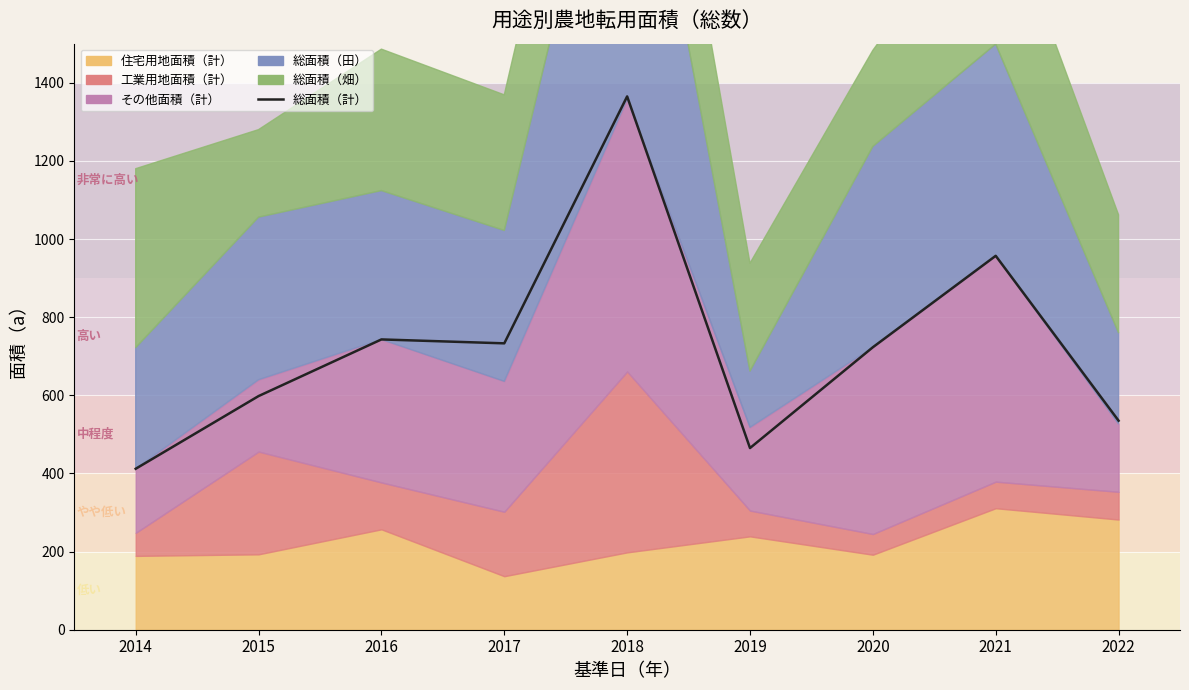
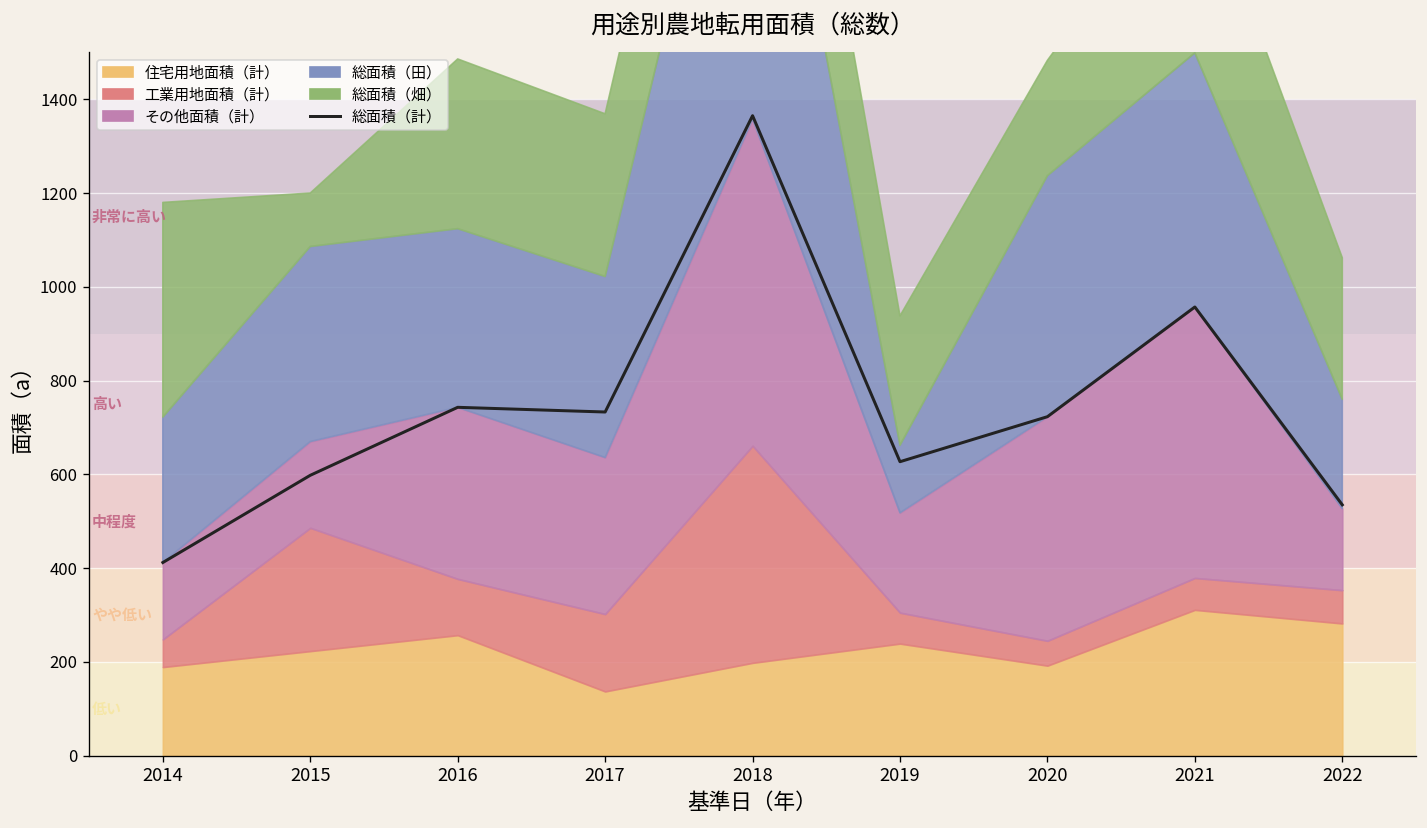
  {
    "住宅用地面積（計）": {
      "2014": 190,
-     "2015": 190,
+     "2015": 220,
      "2016": 260,
      "2017": 140,
      "2018": 200,
      "2019": 240,
      "2020": 190,
      "2021": 310,
      "2022": 280
    },
    "総面積（計）": {
      "2015": 600,
      "2017": 730,
      "2018": 1370,
-     "2019": 470,
+     "2019": 630,
      "2022": 540
    },
    "総面積（田）": {
      "2014": 310,
      "2015": 420,
      "2016": 380,
      "2017": 390,
      "2019": 140,
      "2020": 510,
      "2021": 540,
      "2022": 230
    },
    "総面積（畑）": {
      "2014": 460,
-     "2015": 220,
+     "2015": 110,
      "2016": 360,
      "2017": 350,
      "2019": 280,
      "2020": 250,
      "2022": 300
    }
  }
